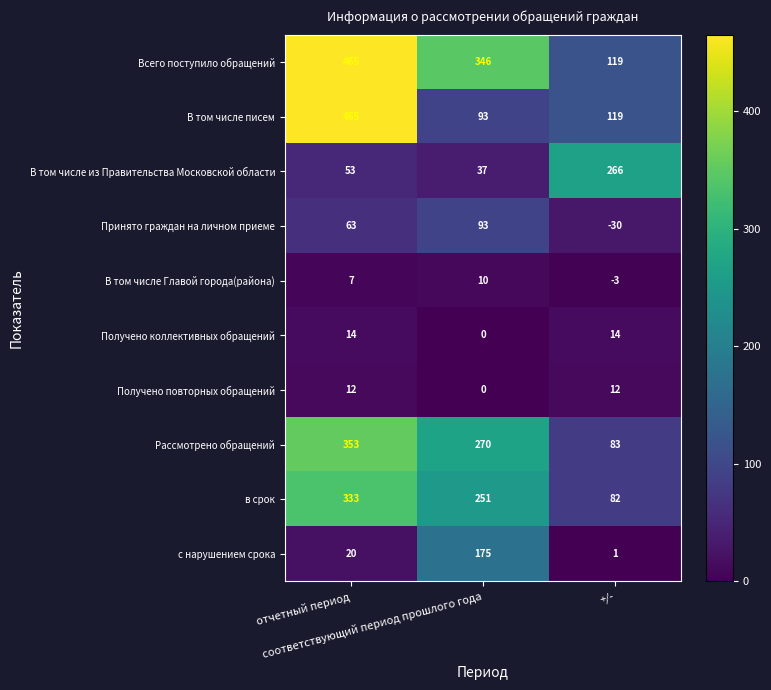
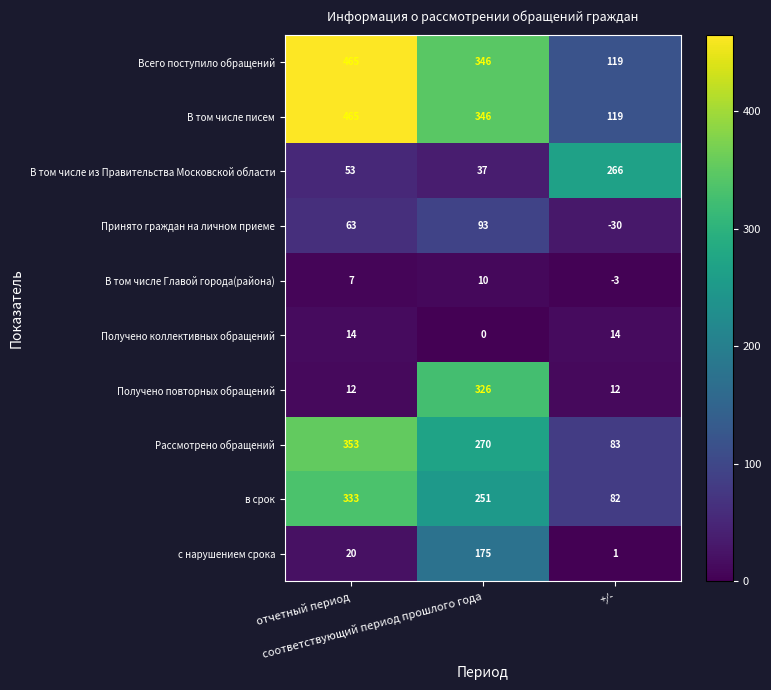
  {
    "Всего поступило обращений": {
      "соответствующий период прошлого года": 346,
      "+/-": 119
    },
    "В том числе писем": {
-     "соответствующий период прошлого года": 93,
+     "соответствующий период прошлого года": 346,
      "+/-": 119
    },
    "В том числе из Правительства Московской области": {
      "отчетный период": 53,
      "соответствующий период прошлого года": 37,
      "+/-": 266
    },
    "Принято граждан на личном приеме": {
      "отчетный период": 63,
      "соответствующий период прошлого года": 93,
      "+/-": -30
    },
    "В том числе Главой города(района)": {
      "отчетный период": 7,
      "соответствующий период прошлого года": 10,
      "+/-": -3
    },
    "Получено коллективных обращений": {
      "отчетный период": 14,
      "соответствующий период прошлого года": 0,
      "+/-": 14
    },
    "Получено повторных обращений": {
      "отчетный период": 12,
-     "соответствующий период прошлого года": 0,
+     "соответствующий период прошлого года": 326,
      "+/-": 12
    },
    "Рассмотрено обращений": {
      "отчетный период": 353,
      "соответствующий период прошлого года": 270,
      "+/-": 83
    },
    "в срок": {
      "отчетный период": 333,
      "соответствующий период прошлого года": 251,
      "+/-": 82
    },
    "с нарушением срока": {
      "отчетный период": 20,
      "соответствующий период прошлого года": 175,
      "+/-": 1
    }
  }
